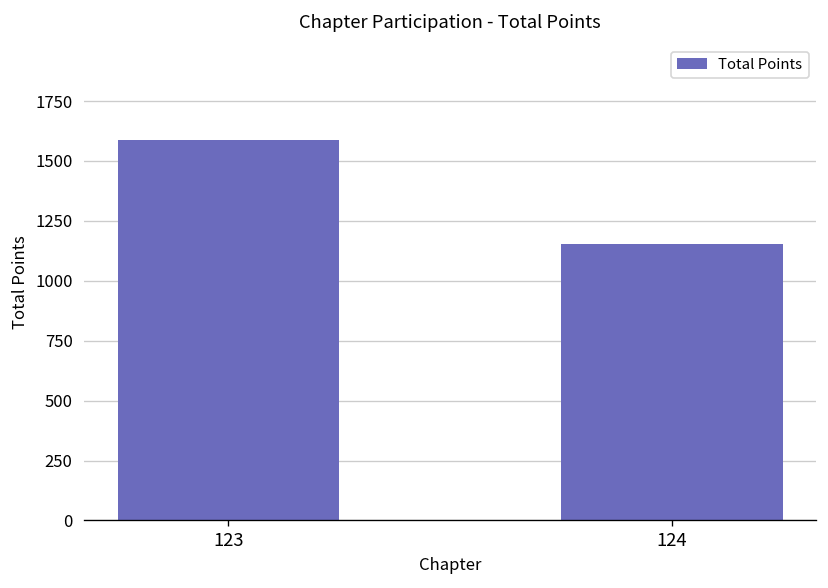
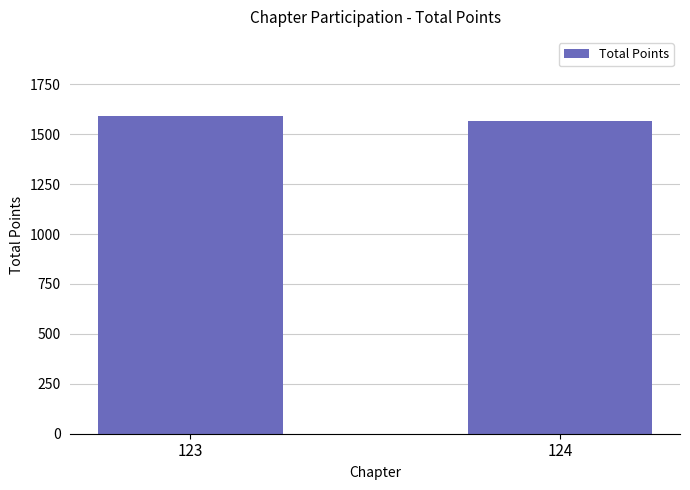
  {
    "123": 1590,
-   "124": 1150
+   "124": 1570
  }
